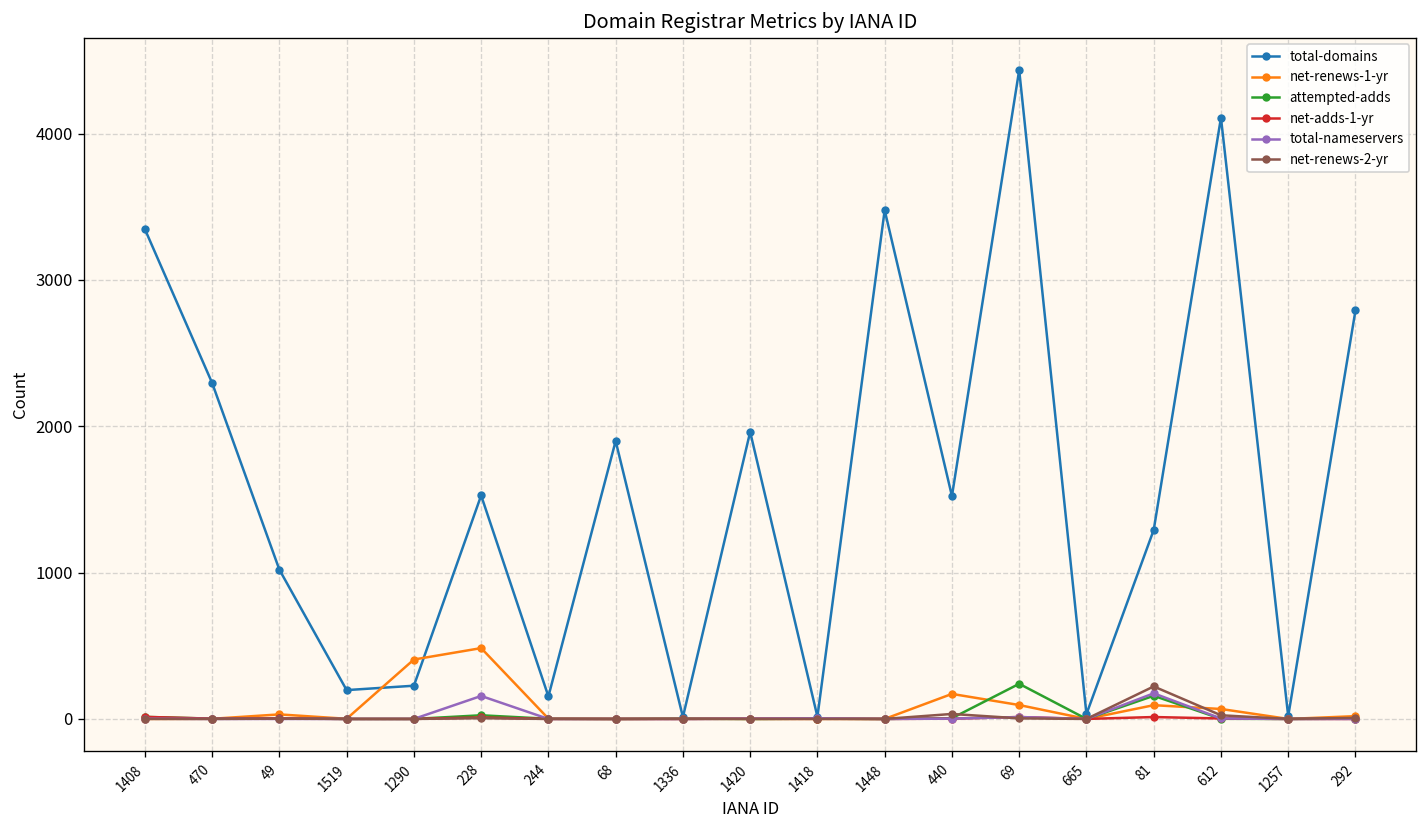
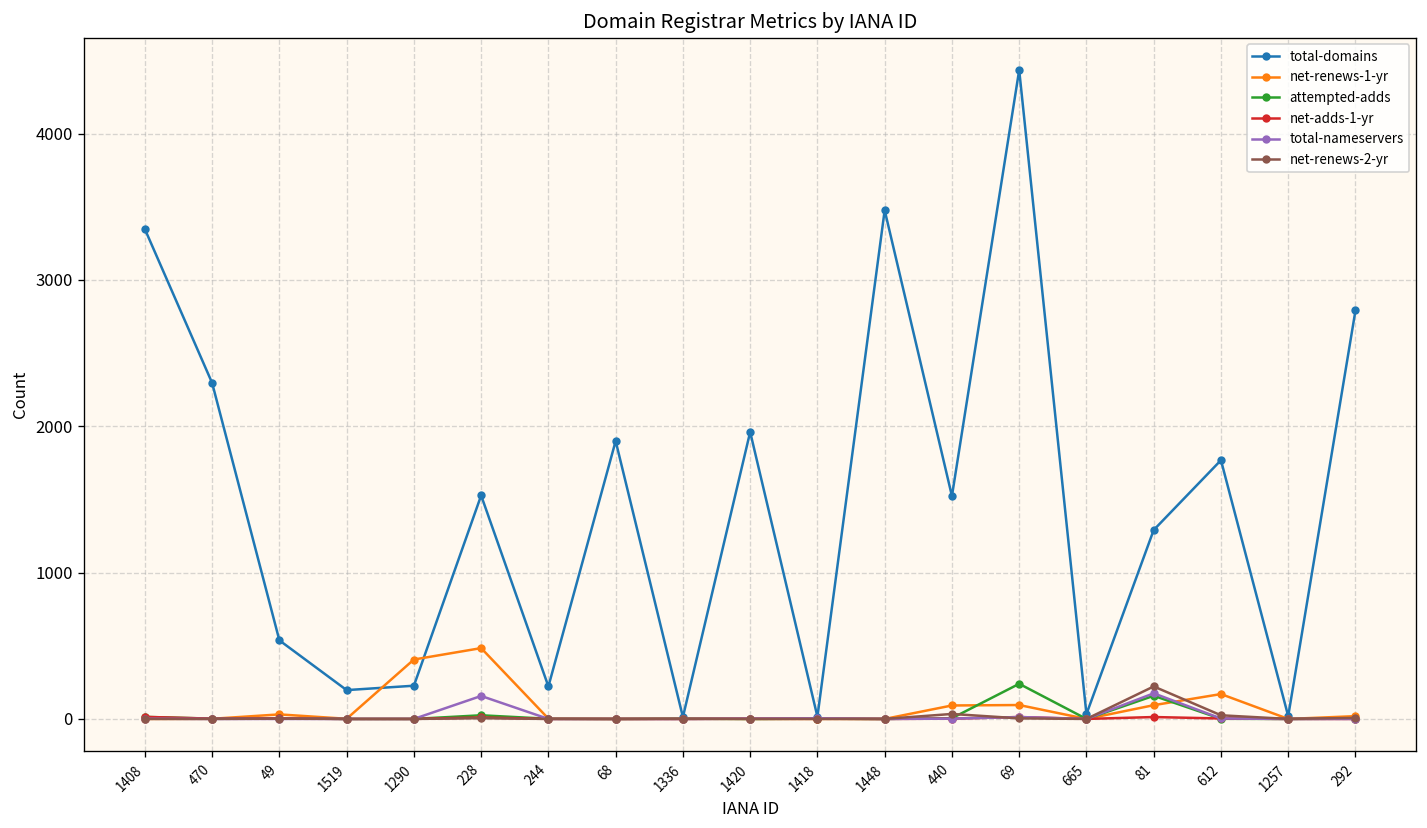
  {
    "total-domains": {
      "1408": 3350,
      "470": 2300,
-     "49": 1020,
+     "49": 540,
      "1519": 200,
      "1290": 230,
      "228": 1530,
-     "244": 150,
+     "244": 220,
      "68": 1900,
      "1420": 1960,
      "1448": 3480,
      "440": 1520,
      "69": 4430,
      "665": 30,
      "81": 1290,
-     "612": 4110,
+     "612": 1770,
      "292": 2790
    },
    "net-renews-1-yr": {
      "49": 30,
      "1290": 410,
      "228": 480,
-     "440": 170,
+     "440": 90,
      "69": 100,
      "81": 90,
-     "612": 70
+     "612": 170
    },
    "attempted-adds": {
      "69": 240
    },
    "net-adds-1-yr": {
      "81": 10
    },
    "total-nameservers": {
      "228": 160
    },
    "net-renews-2-yr": {
      "440": 30,
      "81": 220,
      "612": 30
    }
  }
